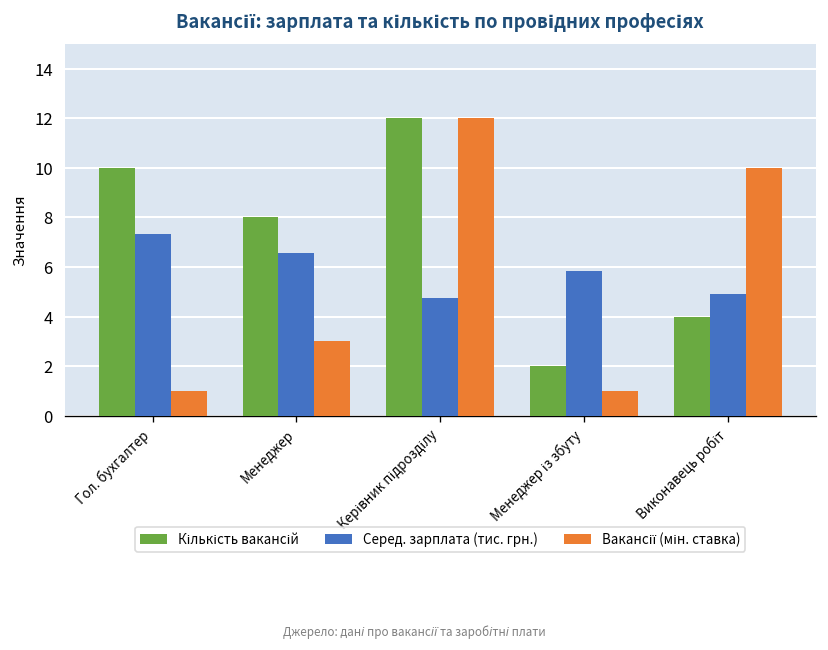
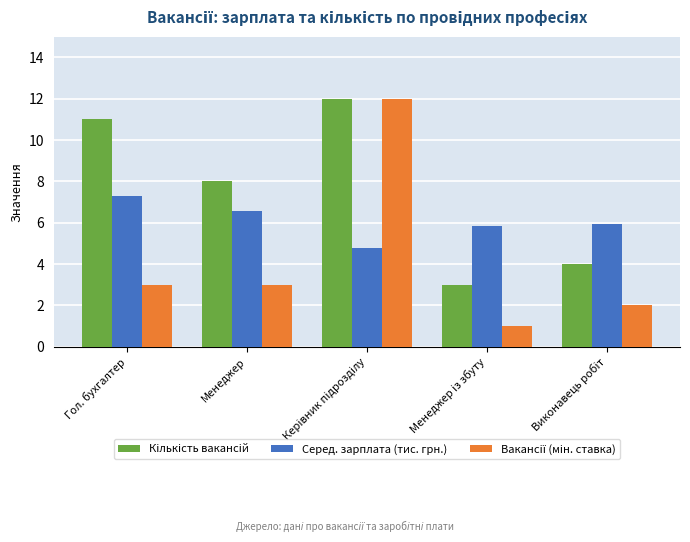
  {
    "Кількість вакансій": {
-     "Гол. бухгалтер": 10,
+     "Гол. бухгалтер": 11,
      "Менеджер": 8,
      "Керівник підрозділу": 12,
-     "Менеджер із збуту": 2,
+     "Менеджер із збуту": 3,
      "Виконавець робіт": 4
    },
    "Серед. зарплата (тис. грн.)": {
      "Гол. бухгалтер": 7.3,
      "Менеджер": 6.6,
      "Керівник підрозділу": 4.8,
      "Менеджер із збуту": 5.9,
-     "Виконавець робіт": 4.9
+     "Виконавець робіт": 5.9
    },
    "Вакансії (мін. ставка)": {
-     "Гол. бухгалтер": 1,
+     "Гол. бухгалтер": 3,
      "Менеджер": 3,
      "Керівник підрозділу": 12,
      "Менеджер із збуту": 1,
-     "Виконавець робіт": 10
+     "Виконавець робіт": 2
    }
  }
